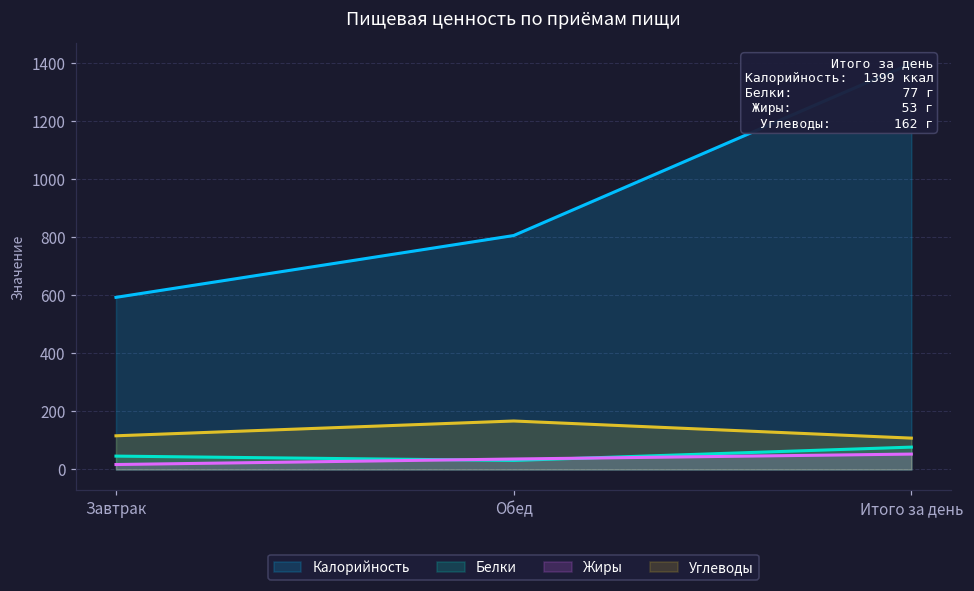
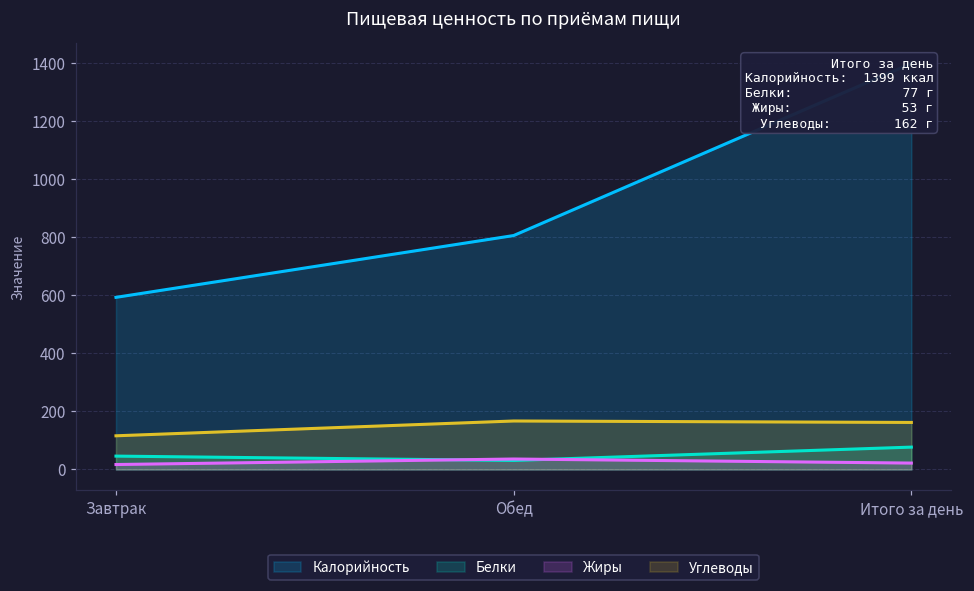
  {
    "Жиры": {
      "Завтрак": 20,
-     "Итого за день": 50
+     "Итого за день": 20
    },
    "Углеводы": {
      "Завтрак": 120,
      "Обед": 170,
-     "Итого за день": 110
+     "Итого за день": 160
    }
  }
